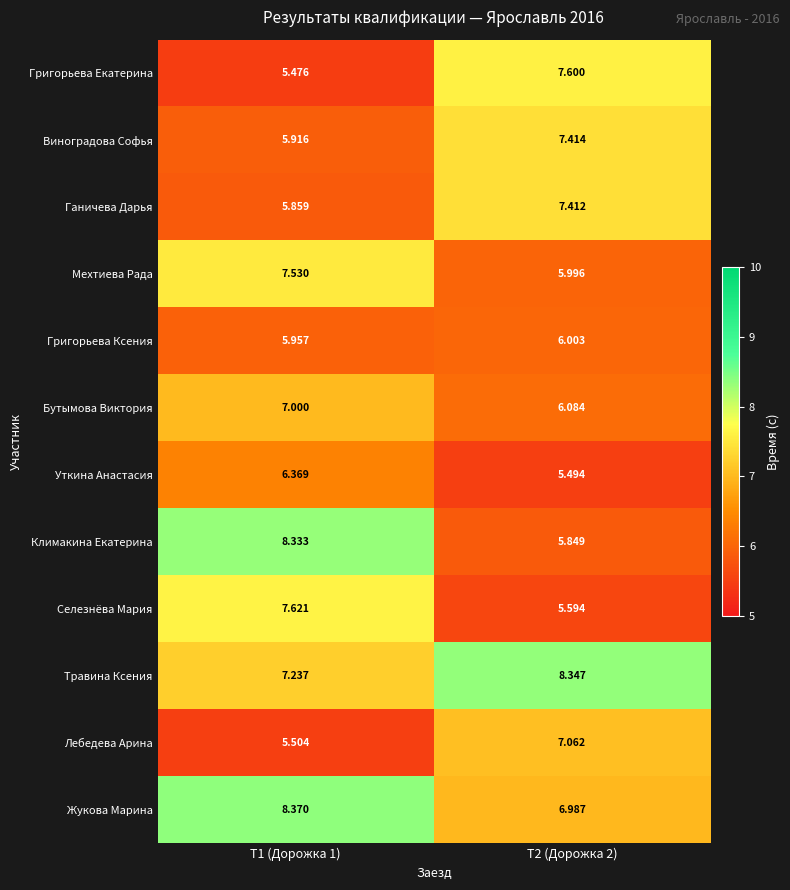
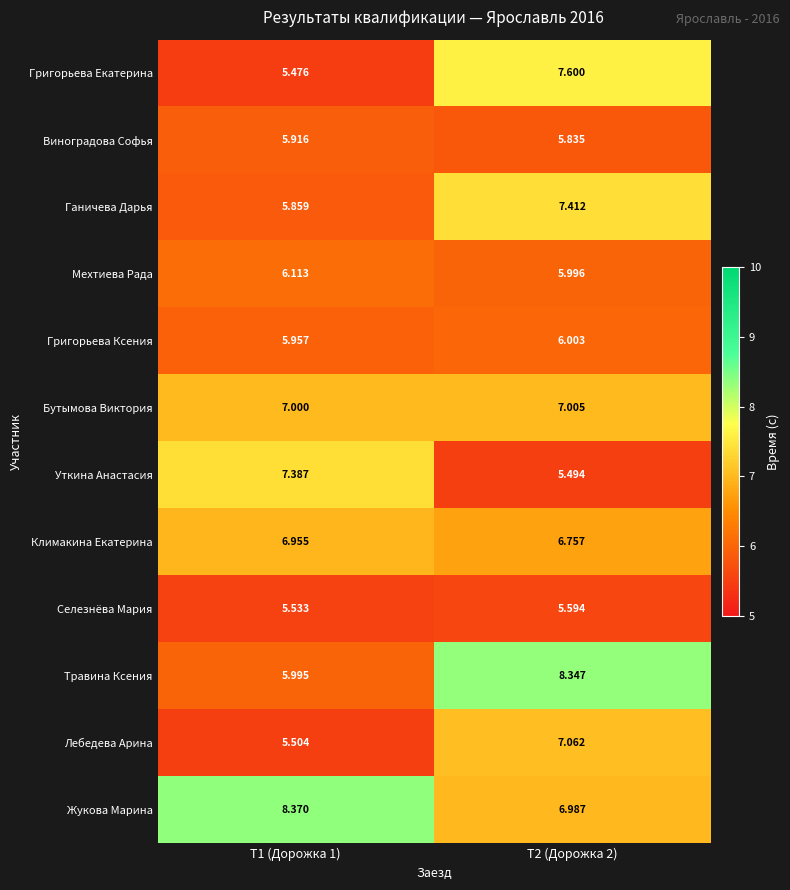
  {
    "Григорьева Екатерина": {
      "Т1 (Дорожка 1)": 5.476,
      "Т2 (Дорожка 2)": 7.600
    },
    "Виноградова Софья": {
      "Т1 (Дорожка 1)": 5.916,
-     "Т2 (Дорожка 2)": 7.414
+     "Т2 (Дорожка 2)": 5.835
    },
    "Ганичева Дарья": {
      "Т1 (Дорожка 1)": 5.859,
      "Т2 (Дорожка 2)": 7.412
    },
    "Мехтиева Рада": {
-     "Т1 (Дорожка 1)": 7.530,
+     "Т1 (Дорожка 1)": 6.113,
      "Т2 (Дорожка 2)": 5.996
    },
    "Григорьева Ксения": {
      "Т1 (Дорожка 1)": 5.957,
      "Т2 (Дорожка 2)": 6.003
    },
    "Бутымова Виктория": {
      "Т1 (Дорожка 1)": 7.000,
-     "Т2 (Дорожка 2)": 6.084
+     "Т2 (Дорожка 2)": 7.005
    },
    "Уткина Анастасия": {
-     "Т1 (Дорожка 1)": 6.369,
+     "Т1 (Дорожка 1)": 7.387,
      "Т2 (Дорожка 2)": 5.494
    },
    "Климакина Екатерина": {
-     "Т1 (Дорожка 1)": 8.333,
-     "Т2 (Дорожка 2)": 5.849
+     "Т1 (Дорожка 1)": 6.955,
+     "Т2 (Дорожка 2)": 6.757
    },
    "Селезнёва Мария": {
-     "Т1 (Дорожка 1)": 7.621,
+     "Т1 (Дорожка 1)": 5.533,
      "Т2 (Дорожка 2)": 5.594
    },
    "Травина Ксения": {
-     "Т1 (Дорожка 1)": 7.237,
+     "Т1 (Дорожка 1)": 5.995,
      "Т2 (Дорожка 2)": 8.347
    },
    "Лебедева Арина": {
      "Т1 (Дорожка 1)": 5.504,
      "Т2 (Дорожка 2)": 7.062
    },
    "Жукова Марина": {
      "Т1 (Дорожка 1)": 8.370,
      "Т2 (Дорожка 2)": 6.987
    }
  }
